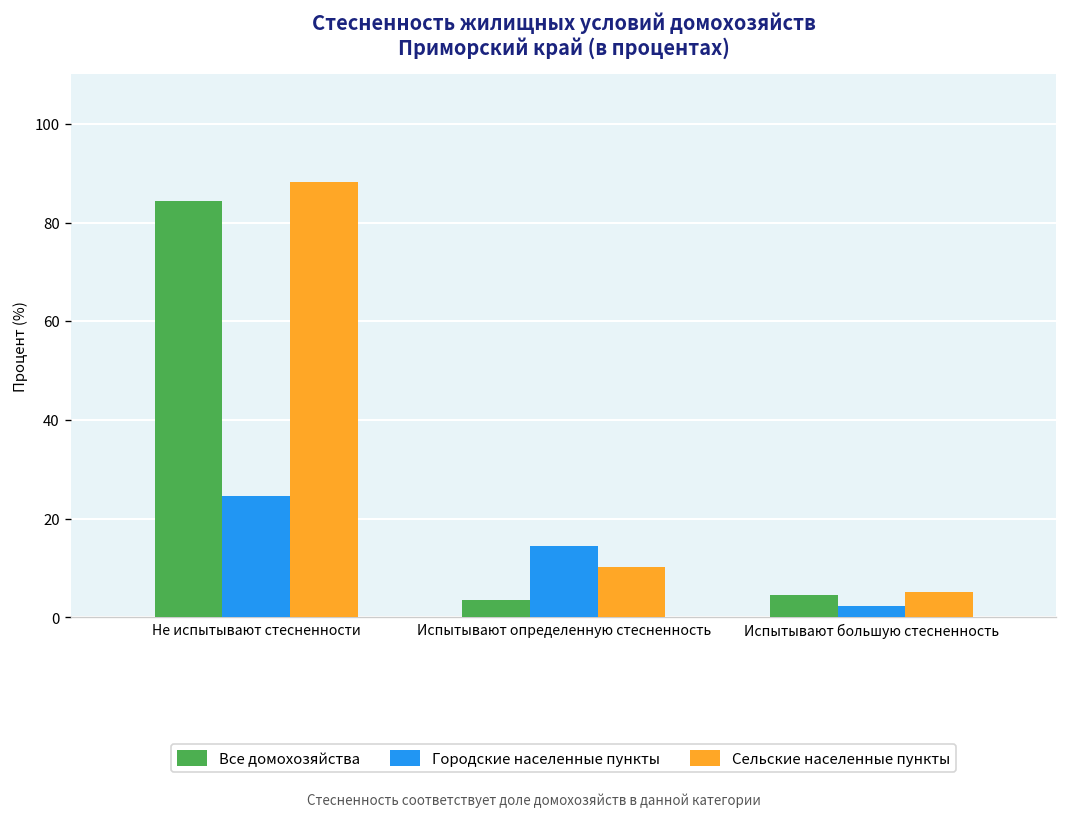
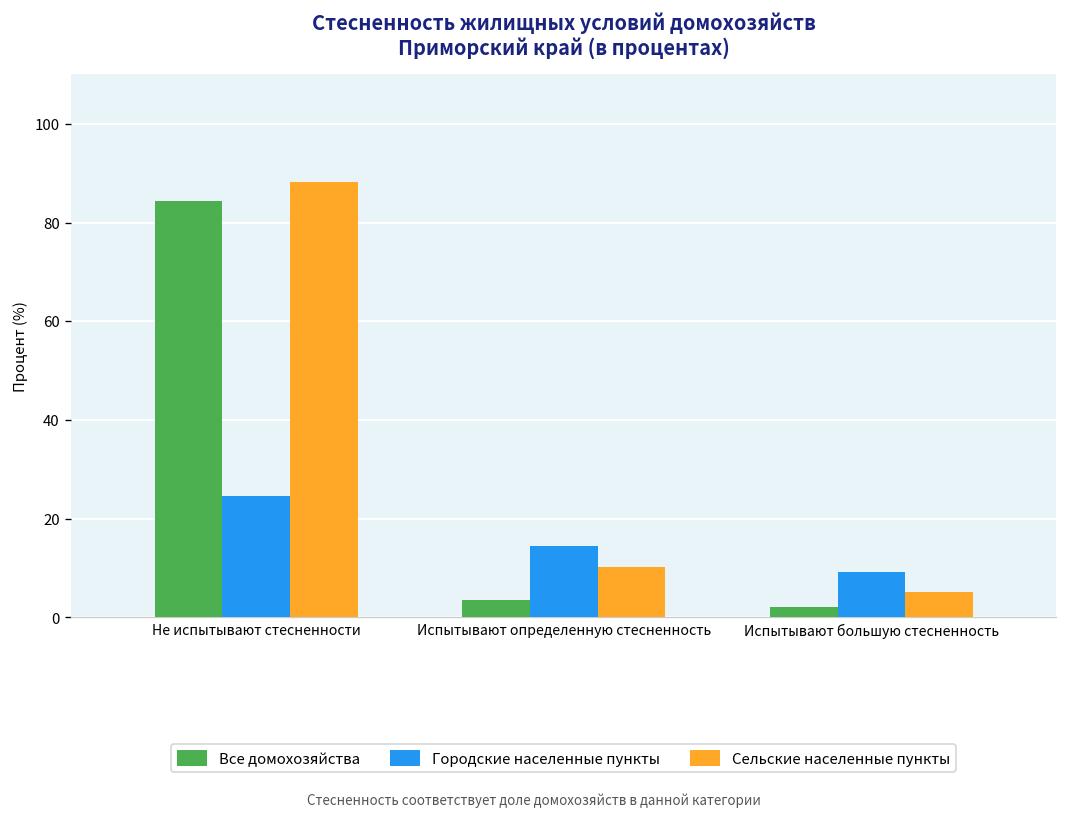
  {
    "Все домохозяйства": {
      "Не испытывают стесненности": 84,
      "Испытывают определенную стесненность": 3,
-     "Испытывают большую стесненность": 5
+     "Испытывают большую стесненность": 2
    },
    "Городские населенные пункты": {
      "Не испытывают стесненности": 25,
      "Испытывают определенную стесненность": 14,
-     "Испытывают большую стесненность": 2
+     "Испытывают большую стесненность": 9
    },
    "Сельские населенные пункты": {
      "Не испытывают стесненности": 88,
      "Испытывают определенную стесненность": 10,
      "Испытывают большую стесненность": 5
    }
  }
